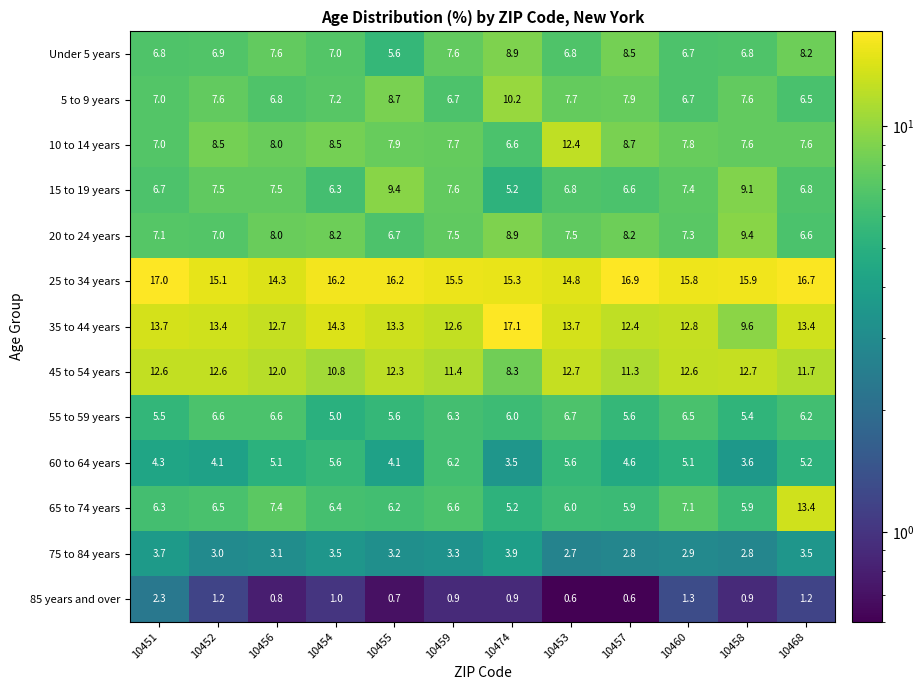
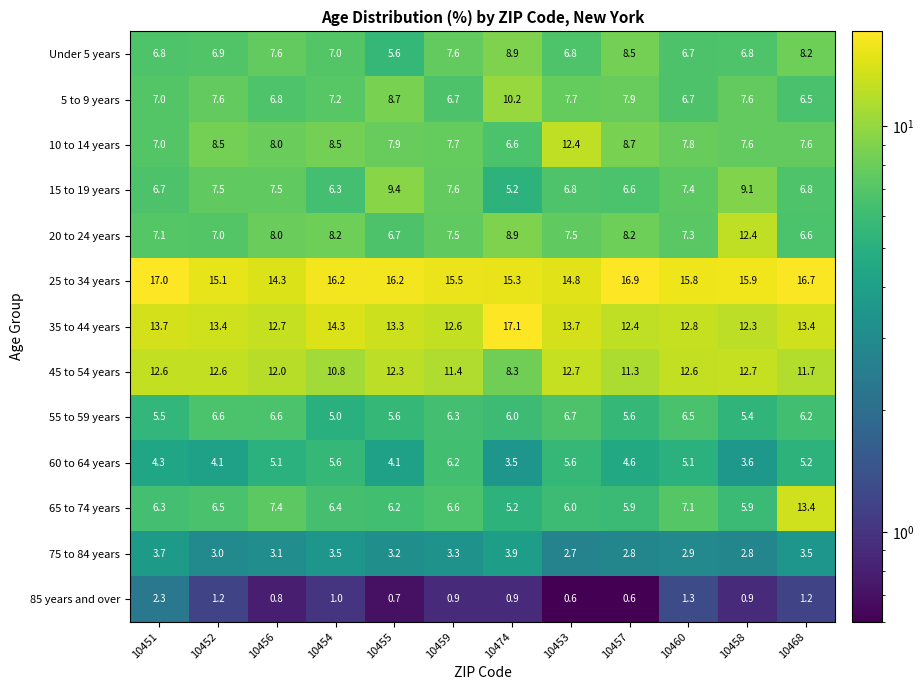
  {
    "Under 5 years": {
      "10451": 6.8,
      "10452": 6.9,
      "10456": 7.6,
      "10454": 7.0,
      "10455": 5.6,
      "10459": 7.6,
      "10474": 8.9,
      "10453": 6.8,
      "10457": 8.5,
      "10460": 6.7,
      "10458": 6.8,
      "10468": 8.2
    },
    "5 to 9 years": {
      "10451": 7.0,
      "10452": 7.6,
      "10456": 6.8,
      "10454": 7.2,
      "10455": 8.7,
      "10459": 6.7,
      "10474": 10.2,
      "10453": 7.7,
      "10457": 7.9,
      "10460": 6.7,
      "10458": 7.6,
      "10468": 6.5
    },
    "10 to 14 years": {
      "10451": 7.0,
      "10452": 8.5,
      "10456": 8.0,
      "10454": 8.5,
      "10455": 7.9,
      "10459": 7.7,
      "10474": 6.6,
      "10453": 12.4,
      "10457": 8.7,
      "10460": 7.8,
      "10458": 7.6,
      "10468": 7.6
    },
    "15 to 19 years": {
      "10451": 6.7,
      "10452": 7.5,
      "10456": 7.5,
      "10454": 6.3,
      "10455": 9.4,
      "10459": 7.6,
      "10474": 5.2,
      "10453": 6.8,
      "10457": 6.6,
      "10460": 7.4,
      "10458": 9.1,
      "10468": 6.8
    },
    "20 to 24 years": {
      "10451": 7.1,
      "10452": 7.0,
      "10456": 8.0,
      "10454": 8.2,
      "10455": 6.7,
      "10459": 7.5,
      "10474": 8.9,
      "10453": 7.5,
      "10457": 8.2,
      "10460": 7.3,
-     "10458": 9.4,
+     "10458": 12.4,
      "10468": 6.6
    },
    "25 to 34 years": {
      "10451": 17.0,
      "10452": 15.1,
      "10456": 14.3,
      "10454": 16.2,
      "10455": 16.2,
      "10459": 15.5,
      "10474": 15.3,
      "10453": 14.8,
      "10457": 16.9,
      "10460": 15.8,
      "10458": 15.9,
      "10468": 16.7
    },
    "35 to 44 years": {
      "10451": 13.7,
      "10452": 13.4,
      "10456": 12.7,
      "10454": 14.3,
      "10455": 13.3,
      "10459": 12.6,
      "10474": 17.1,
      "10453": 13.7,
      "10457": 12.4,
      "10460": 12.8,
-     "10458": 9.6,
+     "10458": 12.3,
      "10468": 13.4
    },
    "45 to 54 years": {
      "10451": 12.6,
      "10452": 12.6,
      "10456": 12.0,
      "10454": 10.8,
      "10455": 12.3,
      "10459": 11.4,
      "10474": 8.3,
      "10453": 12.7,
      "10457": 11.3,
      "10460": 12.6,
      "10458": 12.7,
      "10468": 11.7
    },
    "55 to 59 years": {
      "10451": 5.5,
      "10452": 6.6,
      "10456": 6.6,
      "10454": 5.0,
      "10455": 5.6,
      "10459": 6.3,
      "10474": 6.0,
      "10453": 6.7,
      "10457": 5.6,
      "10460": 6.5,
      "10458": 5.4,
      "10468": 6.2
    },
    "60 to 64 years": {
      "10451": 4.3,
      "10452": 4.1,
      "10456": 5.1,
      "10454": 5.6,
      "10455": 4.1,
      "10459": 6.2,
      "10474": 3.5,
      "10453": 5.6,
      "10457": 4.6,
      "10460": 5.1,
      "10458": 3.6,
      "10468": 5.2
    },
    "65 to 74 years": {
      "10451": 6.3,
      "10452": 6.5,
      "10456": 7.4,
      "10454": 6.4,
      "10455": 6.2,
      "10459": 6.6,
      "10474": 5.2,
      "10453": 6.0,
      "10457": 5.9,
      "10460": 7.1,
      "10458": 5.9,
      "10468": 13.4
    },
    "75 to 84 years": {
      "10451": 3.7,
      "10452": 3.0,
      "10456": 3.1,
      "10454": 3.5,
      "10455": 3.2,
      "10459": 3.3,
      "10474": 3.9,
      "10453": 2.7,
      "10457": 2.8,
      "10460": 2.9,
      "10458": 2.8,
      "10468": 3.5
    },
    "85 years and over": {
      "10451": 2.3,
      "10452": 1.2,
      "10456": 0.8,
      "10454": 1.0,
      "10455": 0.7,
      "10459": 0.9,
      "10474": 0.9,
      "10453": 0.6,
      "10457": 0.6,
      "10460": 1.3,
      "10458": 0.9,
      "10468": 1.2
    }
  }
